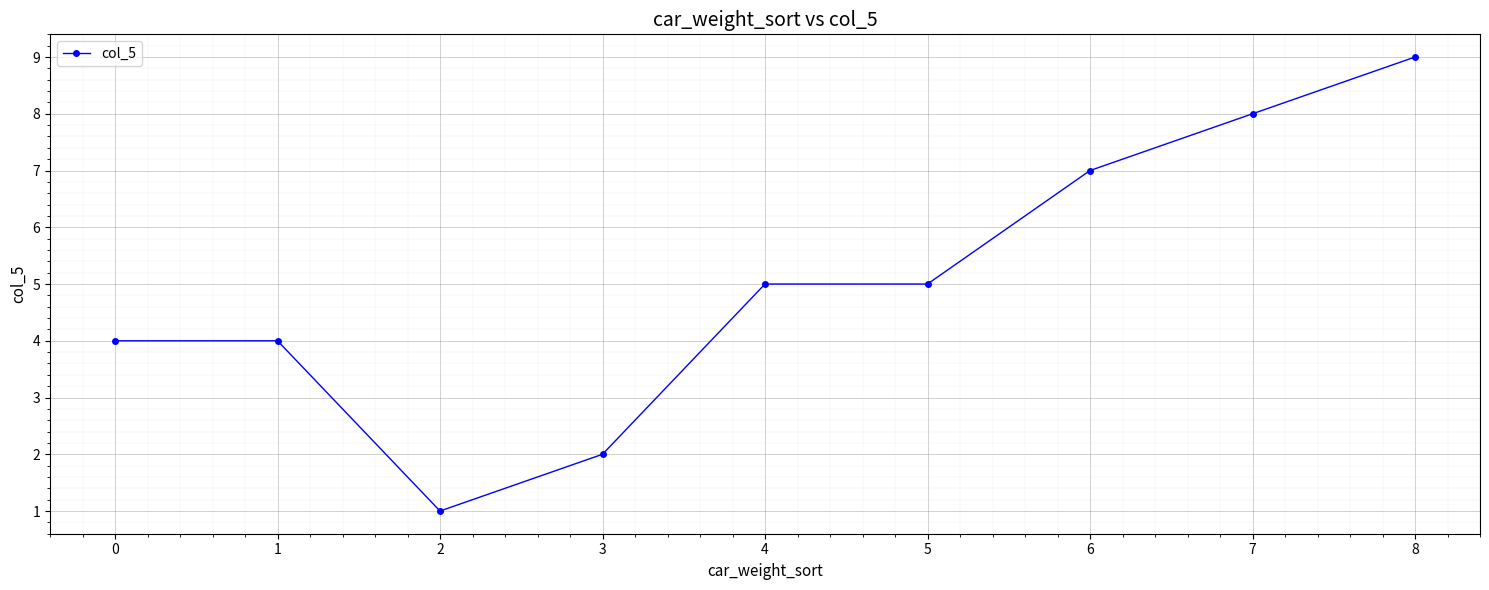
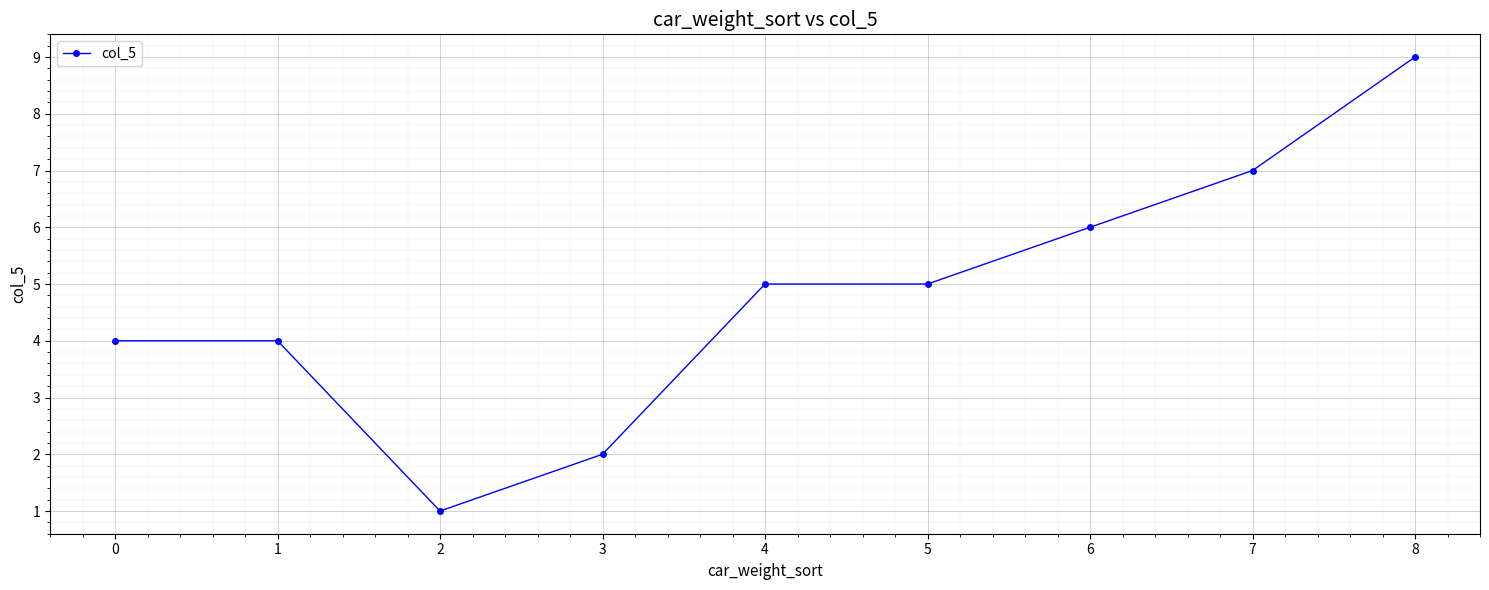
  {
    "0": 4,
    "1": 4,
    "2": 1,
    "3": 2,
    "4": 5,
    "5": 5,
-   "6": 7,
-   "7": 8,
+   "6": 6,
+   "7": 7,
    "8": 9
  }
